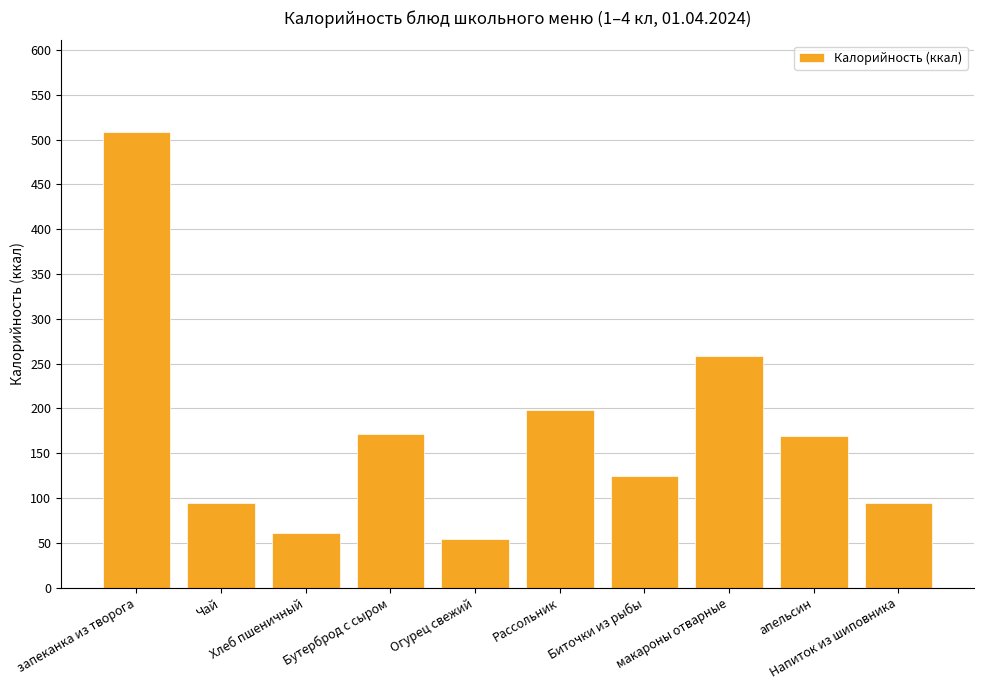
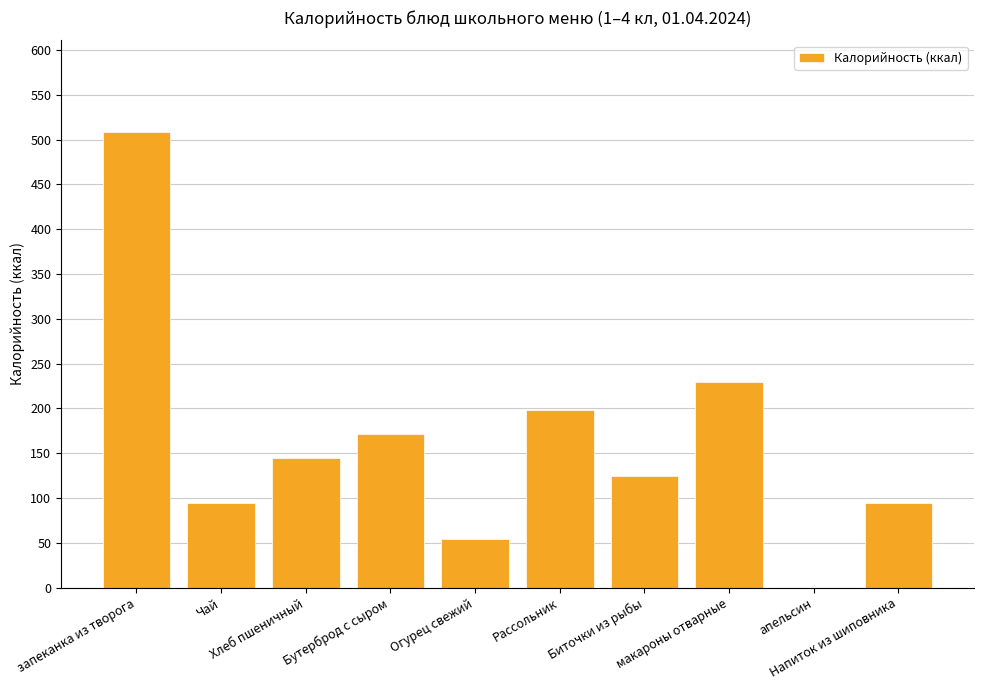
  {
    "запеканка из творога": 510,
    "Чай": 90,
-   "Хлеб пшеничный": 60,
+   "Хлеб пшеничный": 150,
    "Бутерброд с сыром": 170,
    "Огурец свежий": 50,
    "Рассольник": 200,
    "Биточки из рыбы": 130,
-   "макароны отварные": 260,
-   "апельсин": 170,
+   "макароны отварные": 230,
+   "апельсин": 0,
    "Напиток из шиповника": 90
  }
